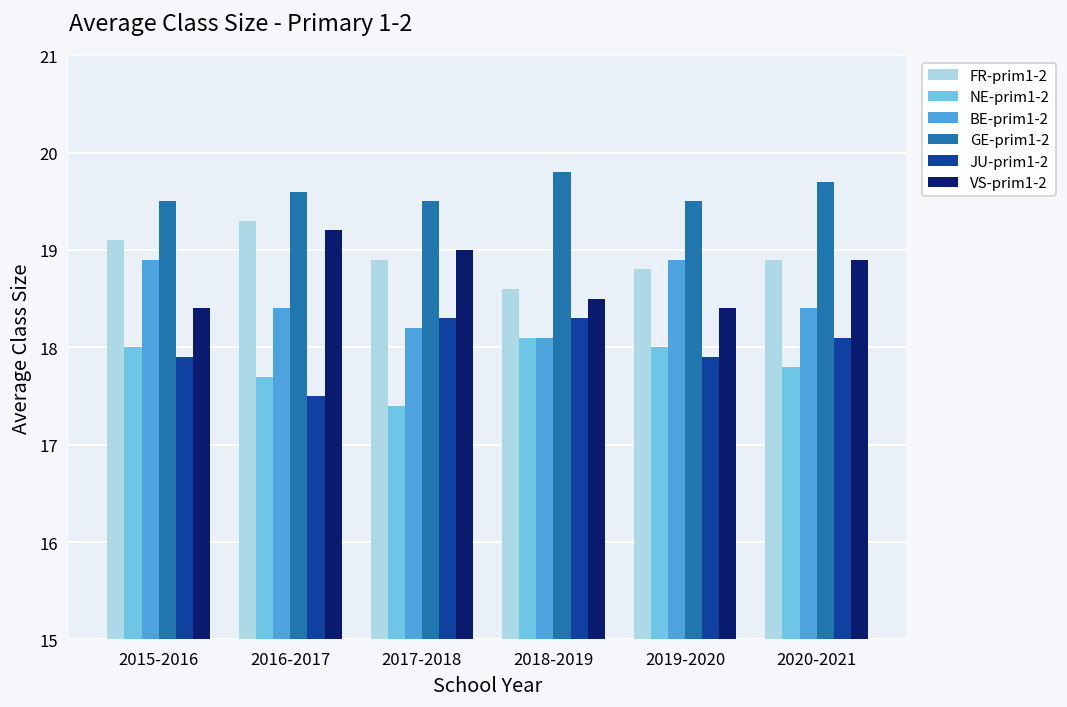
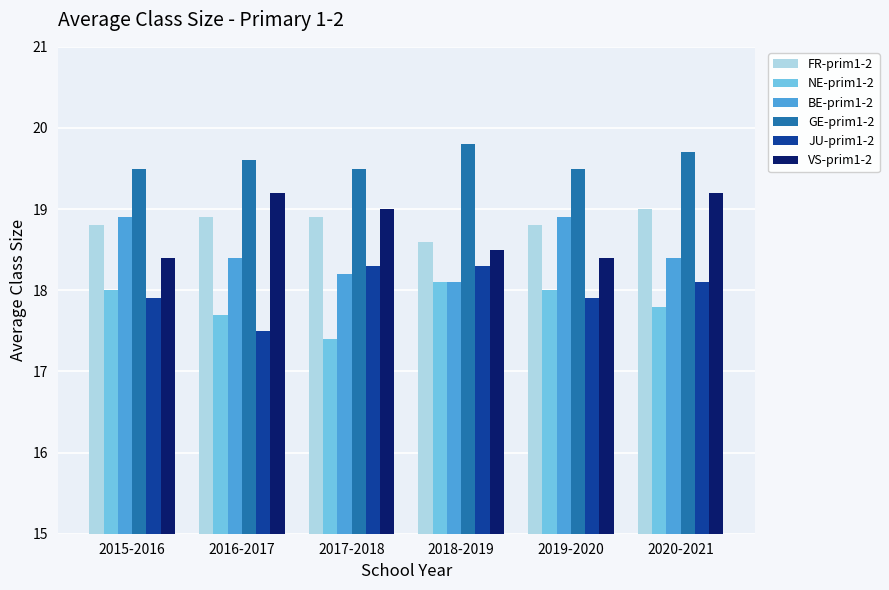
  {
    "FR-prim1-2": {
-     "2015-2016": 19.1,
-     "2016-2017": 19.3,
+     "2015-2016": 18.8,
+     "2016-2017": 18.9,
      "2017-2018": 18.9,
      "2018-2019": 18.6,
      "2019-2020": 18.8,
-     "2020-2021": 18.9
+     "2020-2021": 19.0
    },
    "VS-prim1-2": {
      "2015-2016": 18.4,
      "2016-2017": 19.2,
      "2017-2018": 19.0,
      "2018-2019": 18.5,
      "2019-2020": 18.4,
-     "2020-2021": 18.9
+     "2020-2021": 19.2
    }
  }
